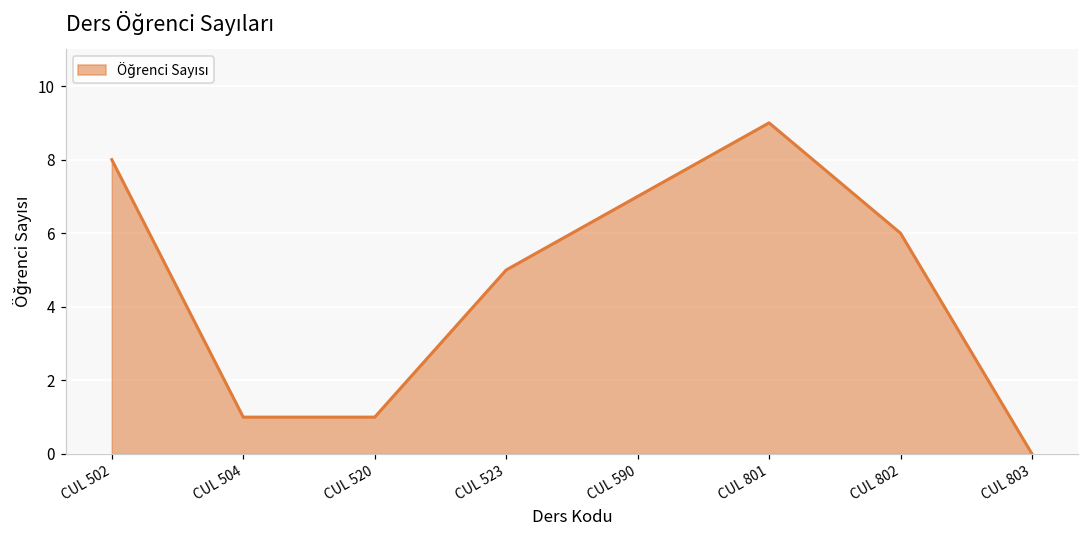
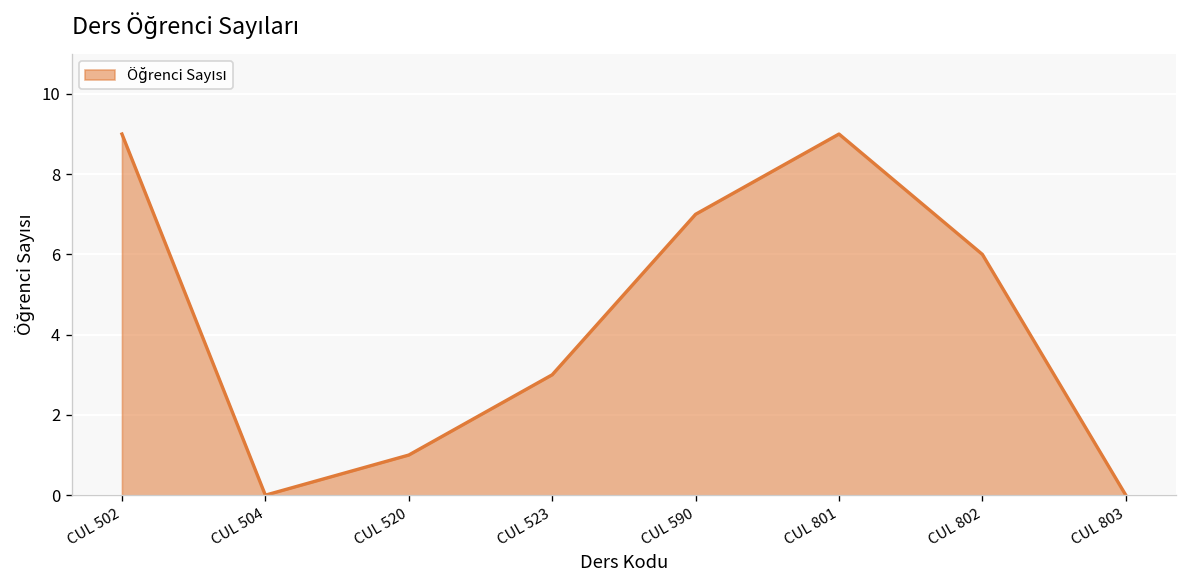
  {
-   "CUL 502": 8,
-   "CUL 504": 1,
+   "CUL 502": 9,
+   "CUL 504": 0,
    "CUL 520": 1,
-   "CUL 523": 5,
+   "CUL 523": 3,
    "CUL 590": 7,
    "CUL 801": 9,
    "CUL 802": 6,
    "CUL 803": 0
  }
